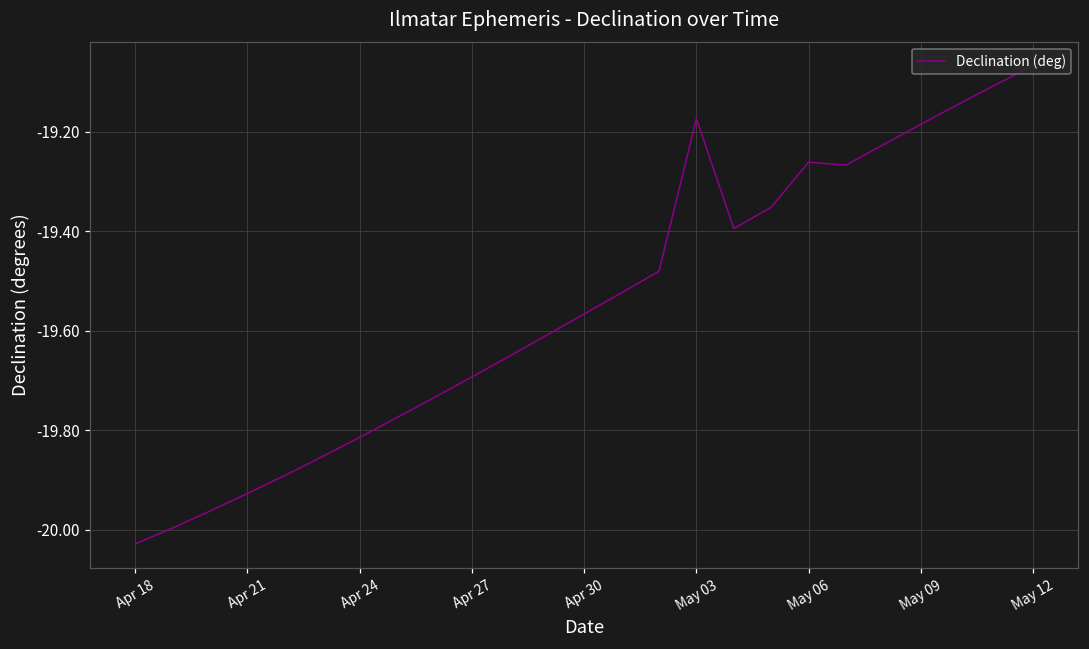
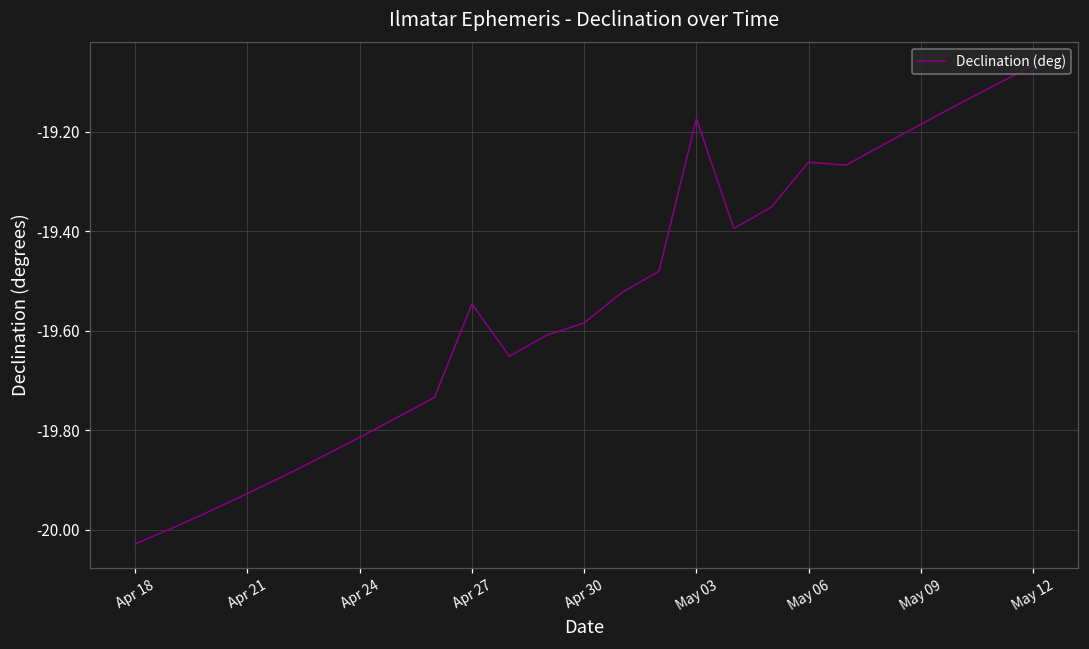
  {
    "Apr 18": -20.03,
    "Apr 21": -19.93,
    "Apr 24": -19.81,
-   "Apr 27": -19.69,
-   "Apr 30": -19.57,
+   "Apr 27": -19.55,
+   "Apr 30": -19.58,
    "May 03": -19.17,
    "May 06": -19.26,
    "May 09": -19.19
  }
